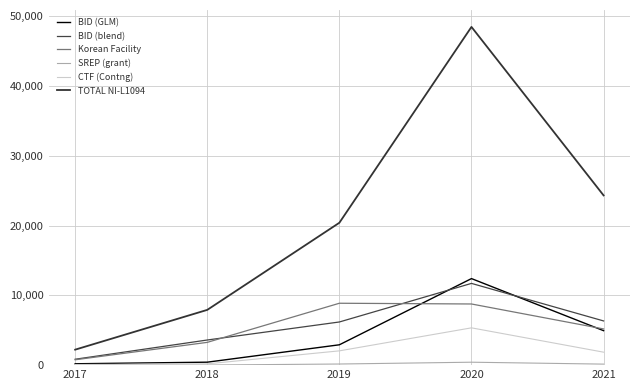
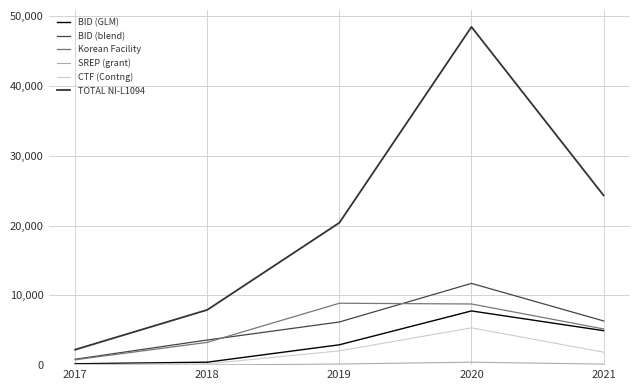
  {
    "BID (GLM)": {
      "2019": "3,000",
-     "2020": "12,000"
+     "2020": "8,000"
    },
    "Korean Facility": {
      "2019": "9,000",
      "2020": "9,000"
    }
  }
